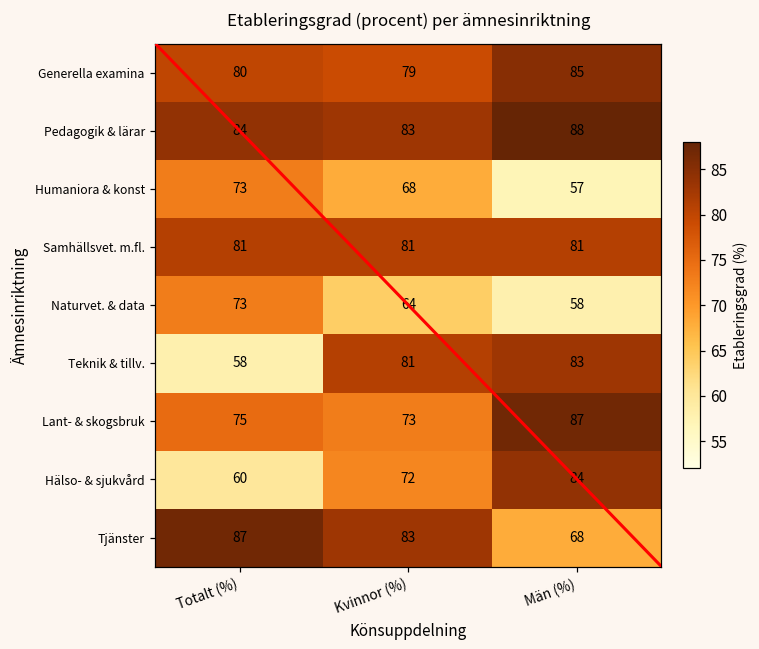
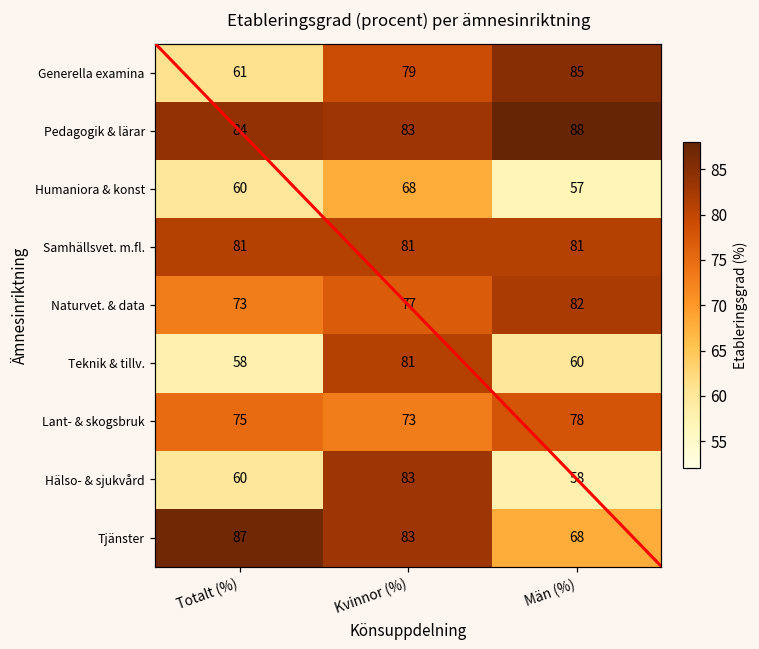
  {
    "Generella examina": {
-     "Totalt (%)": 80,
+     "Totalt (%)": 61,
      "Kvinnor (%)": 79,
      "Män (%)": 85
    },
    "Pedagogik & lärar": {
      "Totalt (%)": 84,
      "Kvinnor (%)": 83,
      "Män (%)": 88
    },
    "Humaniora & konst": {
-     "Totalt (%)": 73,
+     "Totalt (%)": 60,
      "Kvinnor (%)": 68,
      "Män (%)": 57
    },
    "Samhällsvet. m.fl.": {
      "Totalt (%)": 81,
      "Kvinnor (%)": 81,
      "Män (%)": 81
    },
    "Naturvet. & data": {
      "Totalt (%)": 73,
-     "Kvinnor (%)": 64,
-     "Män (%)": 58
+     "Kvinnor (%)": 77,
+     "Män (%)": 82
    },
    "Teknik & tillv.": {
      "Totalt (%)": 58,
      "Kvinnor (%)": 81,
-     "Män (%)": 83
+     "Män (%)": 60
    },
    "Lant- & skogsbruk": {
      "Totalt (%)": 75,
      "Kvinnor (%)": 73,
-     "Män (%)": 87
+     "Män (%)": 78
    },
    "Hälso- & sjukvård": {
      "Totalt (%)": 60,
-     "Kvinnor (%)": 72,
-     "Män (%)": 84
+     "Kvinnor (%)": 83,
+     "Män (%)": 58
    },
    "Tjänster": {
      "Totalt (%)": 87,
      "Kvinnor (%)": 83,
      "Män (%)": 68
    }
  }
